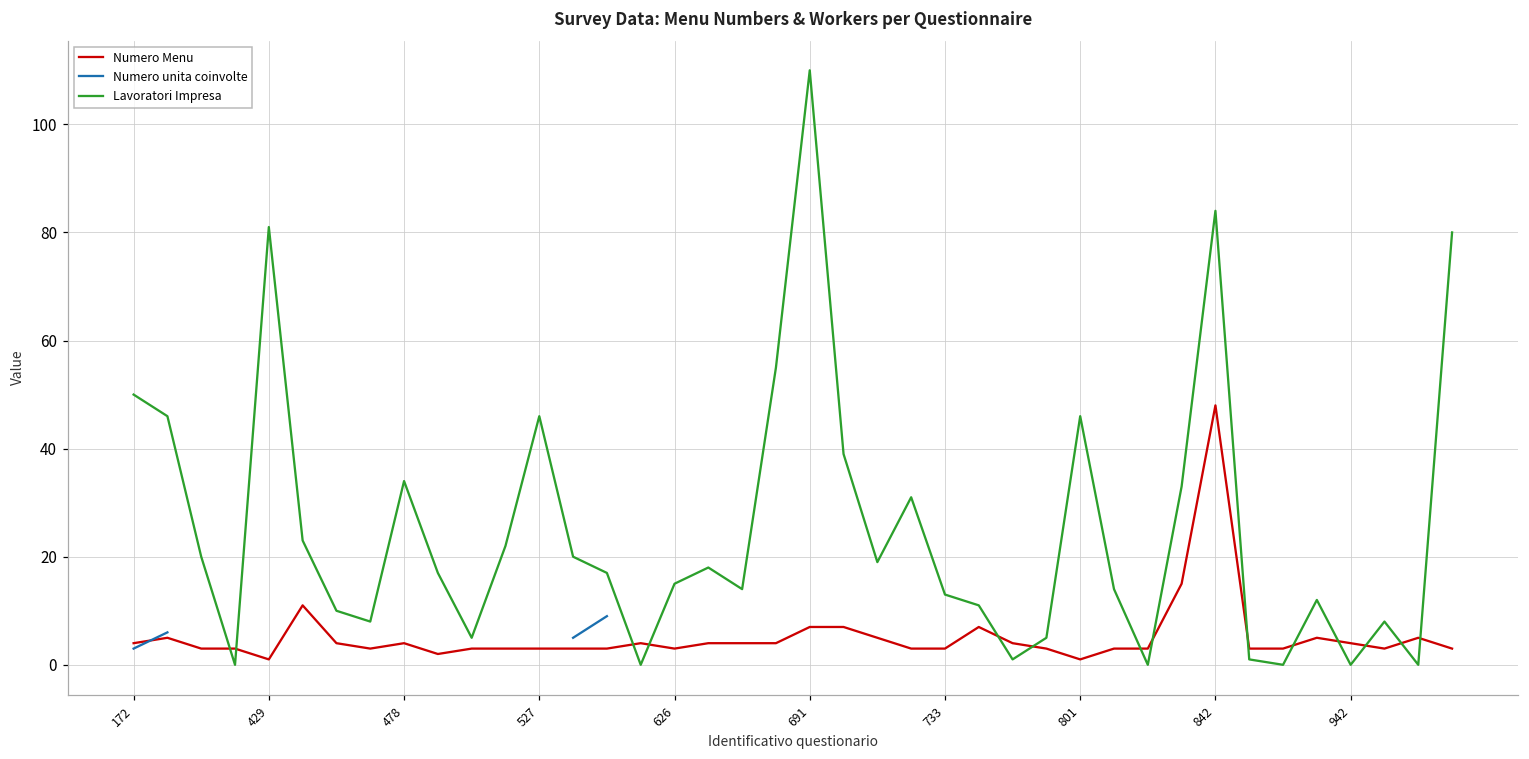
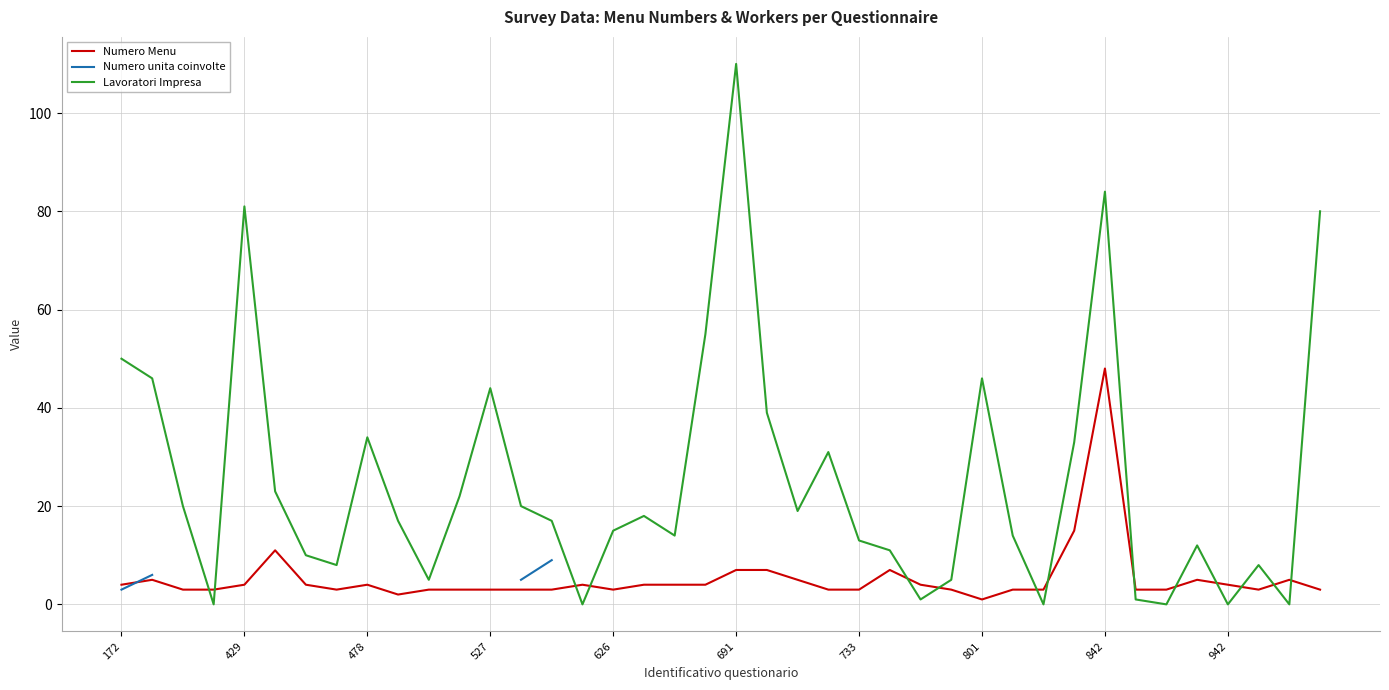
  {
    "Numero Menu": {
      "172": 4,
-     "429": 1,
+     "429": 4,
      "478": 4,
      "527": 3,
      "626": 3,
      "691": 7,
      "733": 3,
      "801": 1,
      "842": 48,
      "942": 4
    },
    "Numero unita coinvolte": {
      "172": 3,
      "733": 16
    },
    "Lavoratori Impresa": {
      "172": 50,
      "429": 81,
      "478": 34,
-     "527": 46,
+     "527": 44,
      "626": 15,
      "691": 110,
      "733": 13,
      "801": 46,
      "842": 84,
      "942": 0
    }
  }
